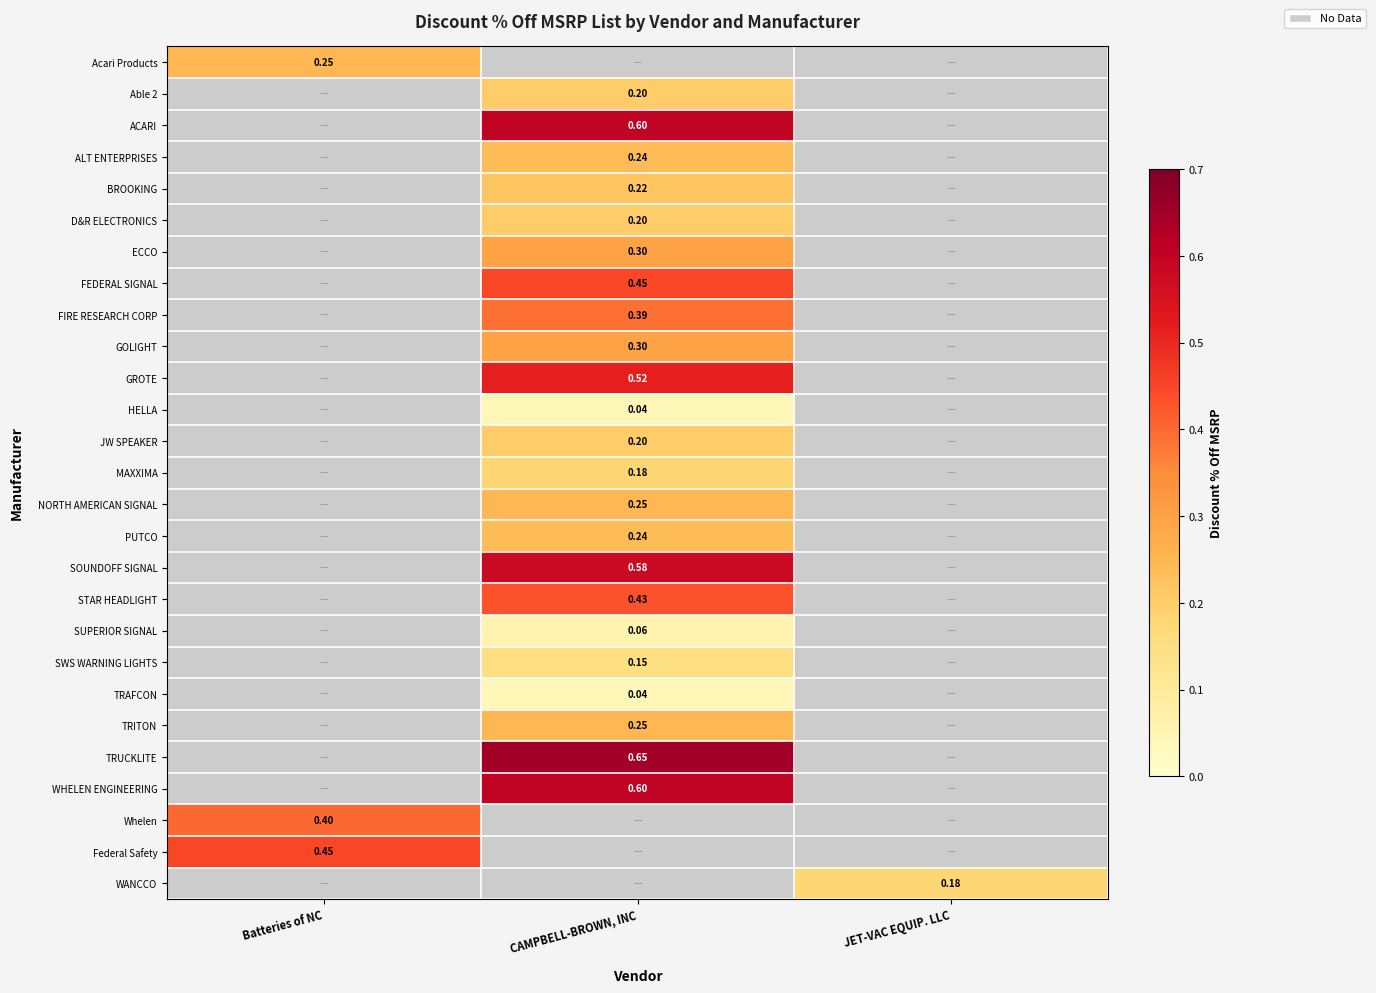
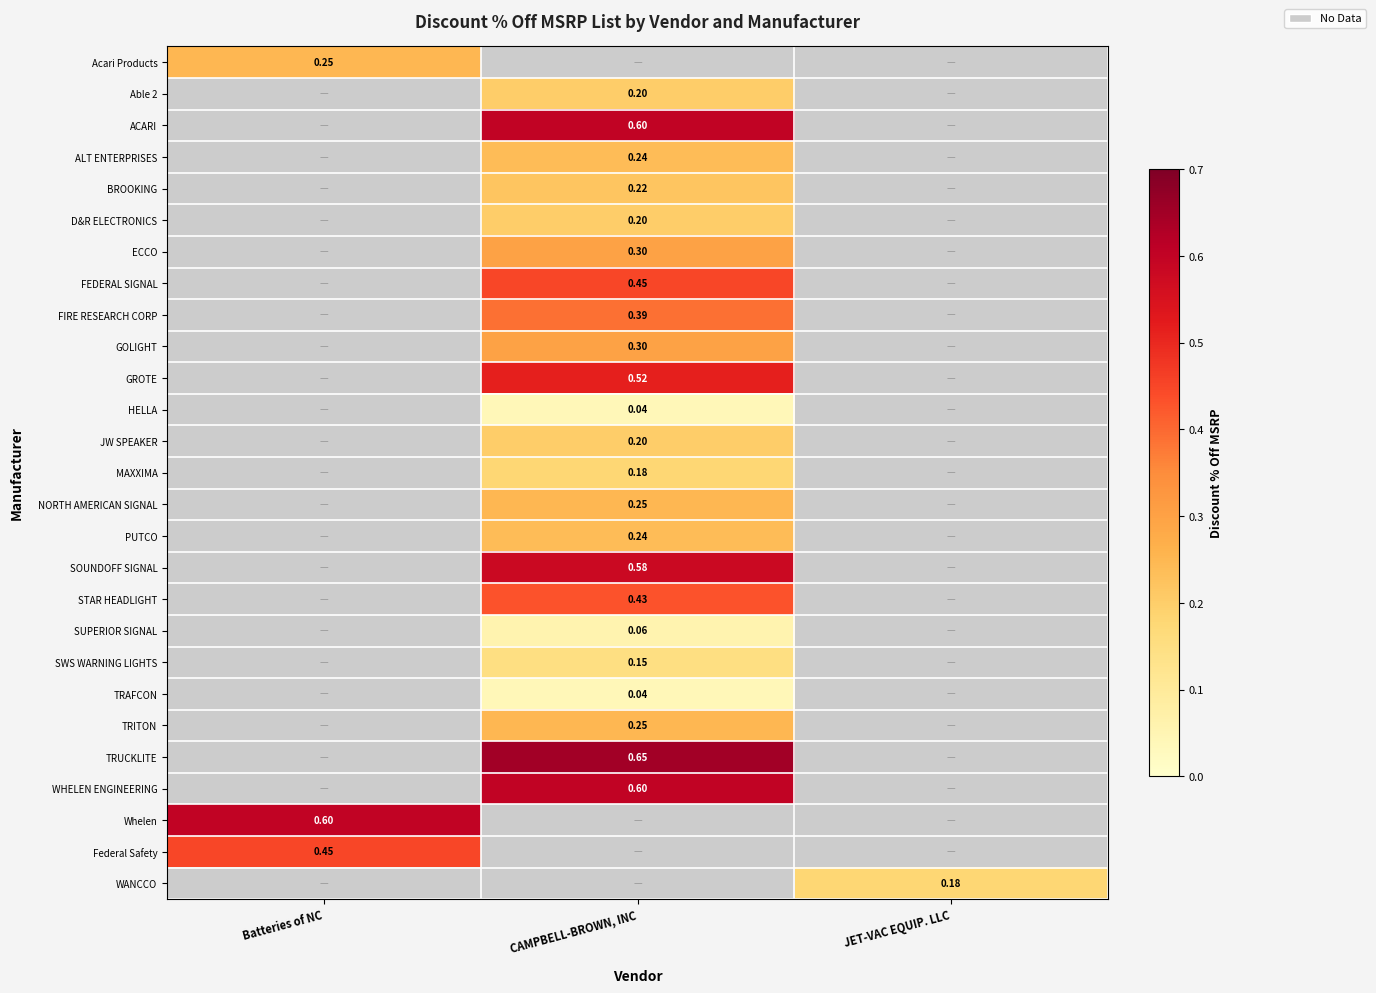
  {
    "Acari Products": {
      "Batteries of NC": 0.25
    },
    "Able 2": {
      "CAMPBELL-BROWN, INC": 0.20
    },
    "ACARI": {
      "CAMPBELL-BROWN, INC": 0.60
    },
    "ALT ENTERPRISES": {
      "CAMPBELL-BROWN, INC": 0.24
    },
    "BROOKING": {
      "CAMPBELL-BROWN, INC": 0.22
    },
    "D&R ELECTRONICS": {
      "CAMPBELL-BROWN, INC": 0.20
    },
    "ECCO": {
      "CAMPBELL-BROWN, INC": 0.30
    },
    "FEDERAL SIGNAL": {
      "CAMPBELL-BROWN, INC": 0.45
    },
    "FIRE RESEARCH CORP": {
      "CAMPBELL-BROWN, INC": 0.39
    },
    "GOLIGHT": {
      "CAMPBELL-BROWN, INC": 0.30
    },
    "GROTE": {
      "CAMPBELL-BROWN, INC": 0.52
    },
    "HELLA": {
      "CAMPBELL-BROWN, INC": 0.04
    },
    "JW SPEAKER": {
      "CAMPBELL-BROWN, INC": 0.20
    },
    "MAXXIMA": {
      "CAMPBELL-BROWN, INC": 0.18
    },
    "NORTH AMERICAN SIGNAL": {
      "CAMPBELL-BROWN, INC": 0.25
    },
    "PUTCO": {
      "CAMPBELL-BROWN, INC": 0.24
    },
    "SOUNDOFF SIGNAL": {
      "CAMPBELL-BROWN, INC": 0.58
    },
    "STAR HEADLIGHT": {
      "CAMPBELL-BROWN, INC": 0.43
    },
    "SUPERIOR SIGNAL": {
      "CAMPBELL-BROWN, INC": 0.06
    },
    "SWS WARNING LIGHTS": {
      "CAMPBELL-BROWN, INC": 0.15
    },
    "TRAFCON": {
      "CAMPBELL-BROWN, INC": 0.04
    },
    "TRITON": {
      "CAMPBELL-BROWN, INC": 0.25
    },
    "TRUCKLITE": {
      "CAMPBELL-BROWN, INC": 0.65
    },
    "WHELEN ENGINEERING": {
      "CAMPBELL-BROWN, INC": 0.60
    },
    "Whelen": {
-     "Batteries of NC": 0.40
+     "Batteries of NC": 0.60
    },
    "Federal Safety": {
      "Batteries of NC": 0.45
    },
    "WANCCO": {
      "JET-VAC EQUIP. LLC": 0.18
    }
  }
